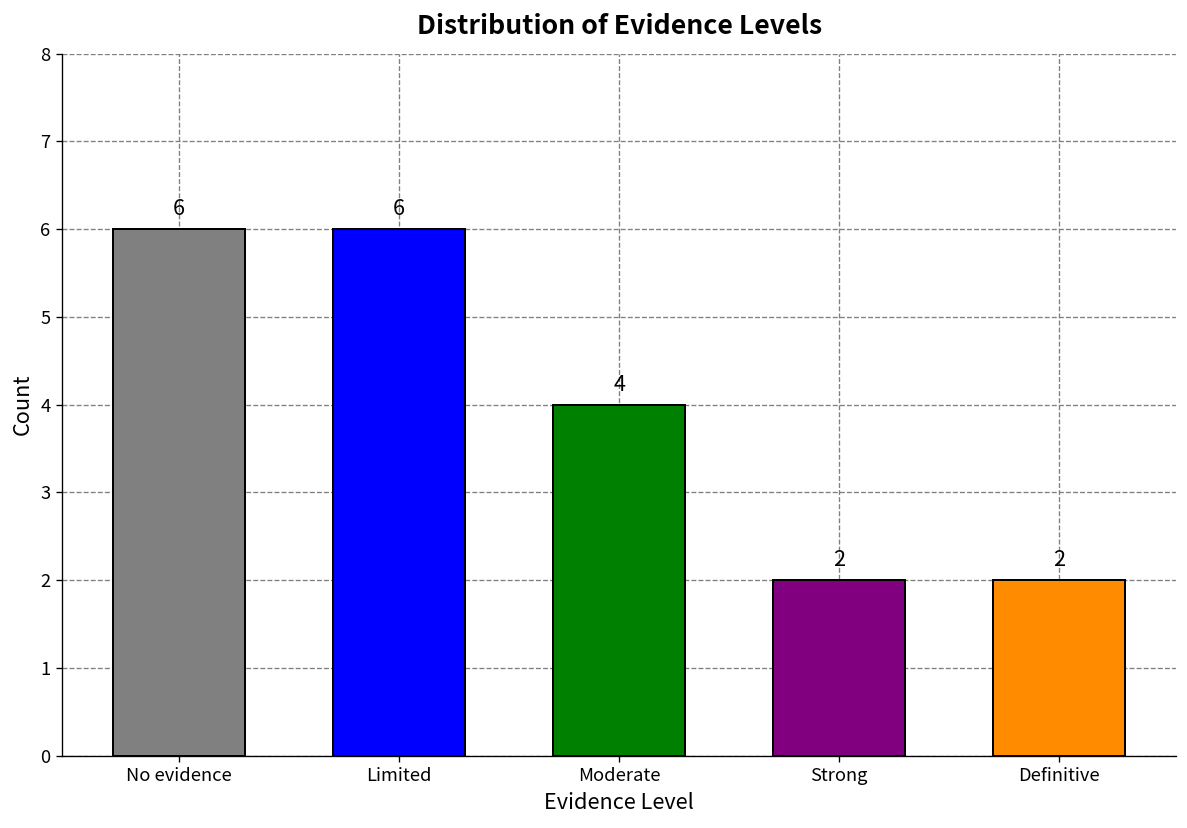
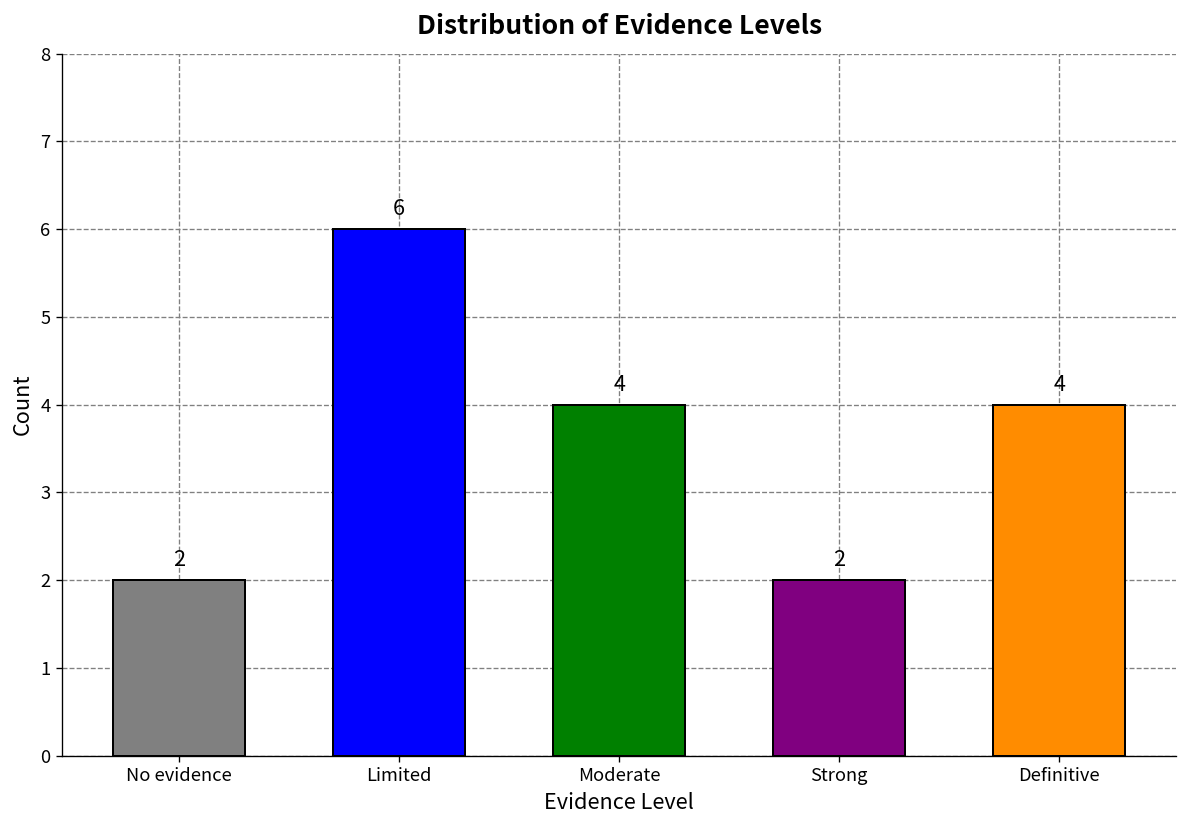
  {
-   "No evidence": 6,
+   "No evidence": 2,
    "Limited": 6,
    "Moderate": 4,
    "Strong": 2,
-   "Definitive": 2
+   "Definitive": 4
  }
